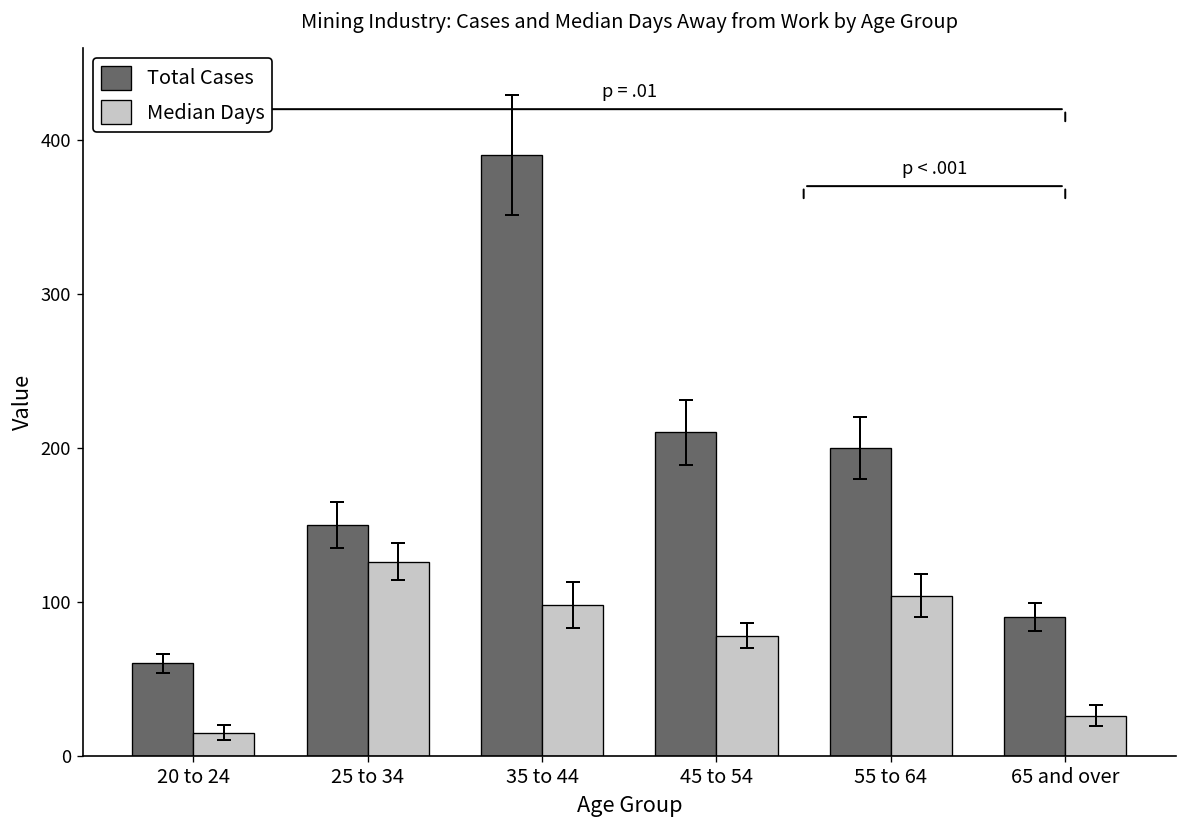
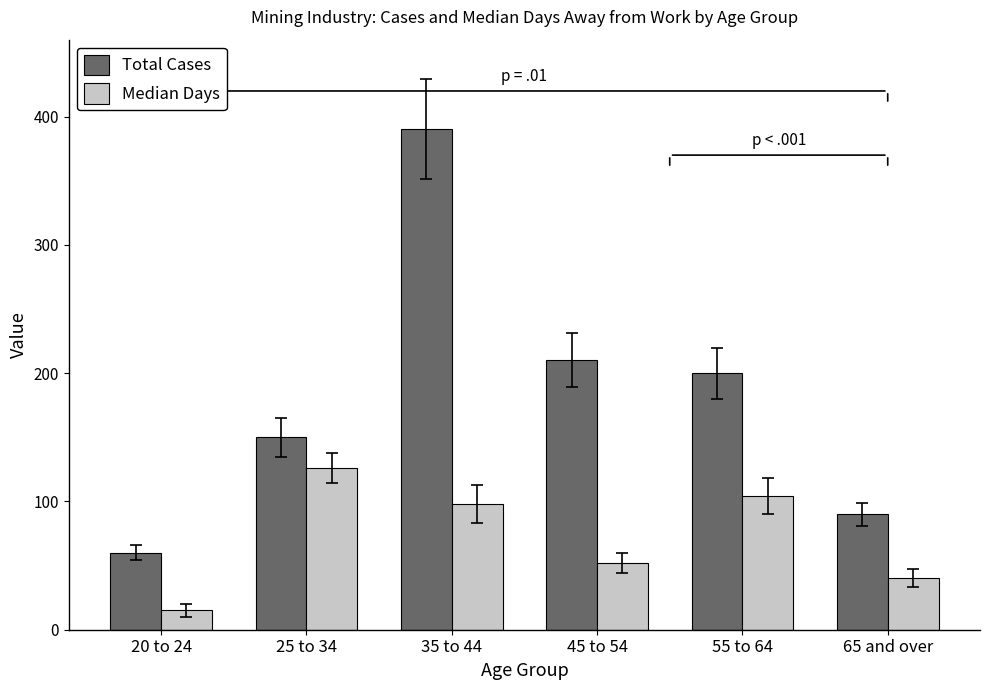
  {
    "Total Cases": {
      "20 to 24": 60,
      "25 to 34": 150,
      "35 to 44": 390,
      "45 to 54": 210,
      "55 to 64": 200,
      "65 and over": 90
    },
    "Median Days": {
      "20 to 24": 15,
      "25 to 34": 126,
      "35 to 44": 98,
-     "45 to 54": 78,
+     "45 to 54": 52,
      "55 to 64": 104,
-     "65 and over": 26
+     "65 and over": 40
    }
  }
